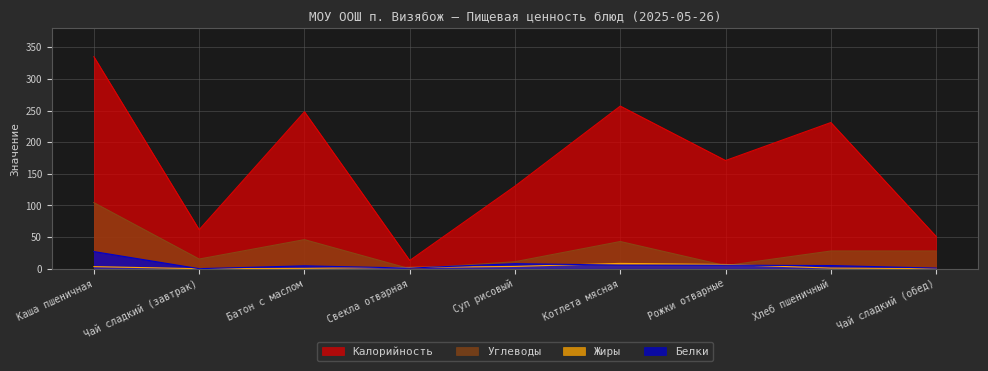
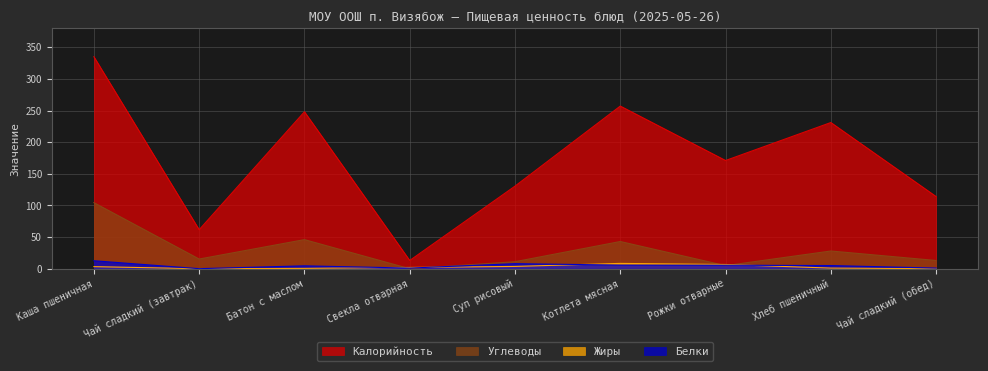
  {
    "Калорийность": {
      "Каша пшеничная": 340,
      "Чай сладкий (завтрак)": 60,
      "Батон с маслом": 250,
      "Свекла отварная": 10,
      "Суп рисовый": 130,
      "Котлета мясная": 260,
      "Рожки отварные": 170,
      "Хлеб пшеничный": 230,
-     "Чай сладкий (обед)": 50
+     "Чай сладкий (обед)": 110
    },
    "Углеводы": {
      "Каша пшеничная": 100,
      "Чай сладкий (завтрак)": 20,
      "Батон с маслом": 50,
      "Котлета мясная": 40,
      "Хлеб пшеничный": 30,
-     "Чай сладкий (обед)": 30
+     "Чай сладкий (обед)": 10
    },
    "Жиры": {
      "Каша пшеничная": 0,
      "Батон с маслом": 0,
      "Суп рисовый": 0
    },
    "Белки": {
-     "Каша пшеничная": 30,
+     "Каша пшеничная": 10,
      "Батон с маслом": 0
    }
  }
